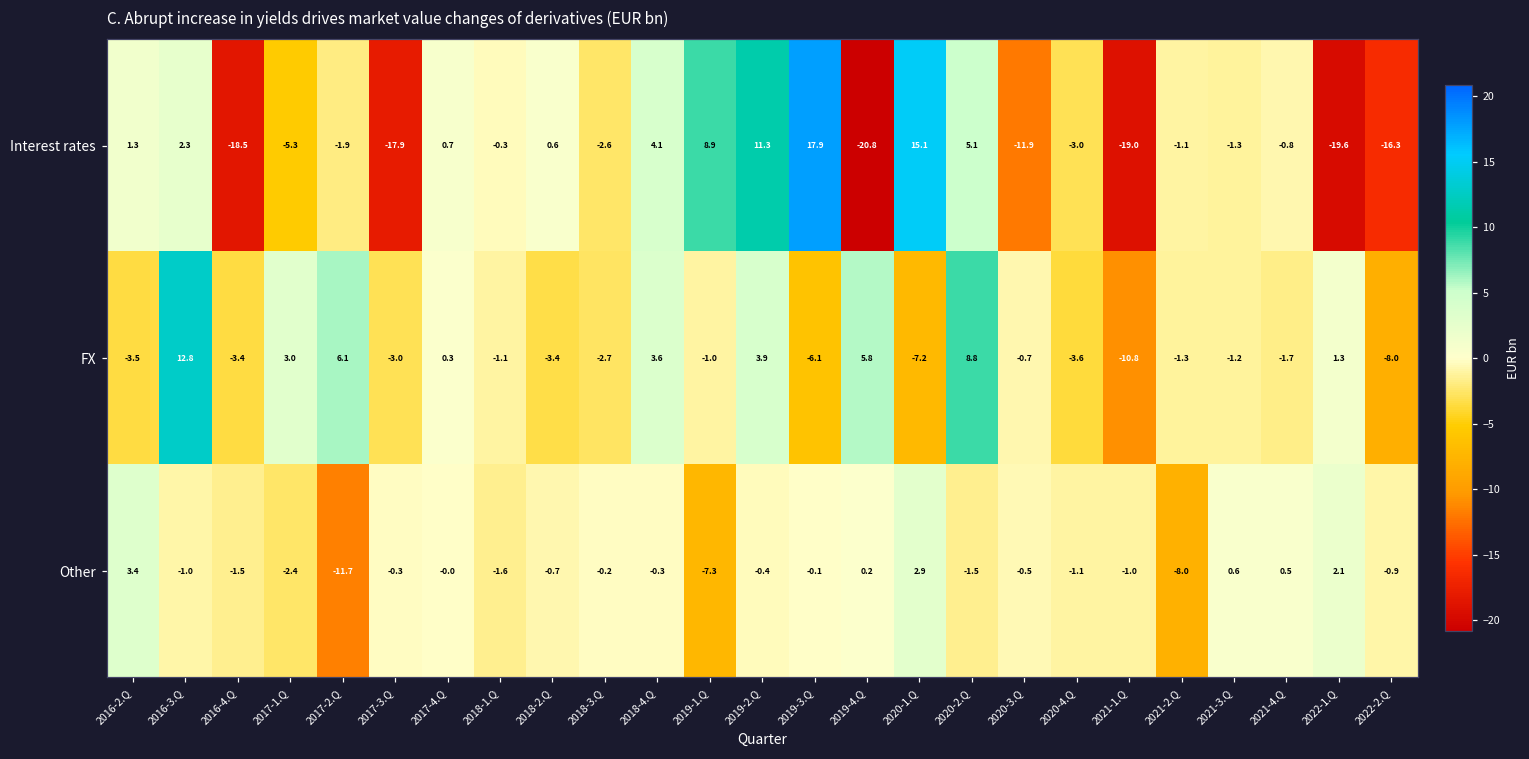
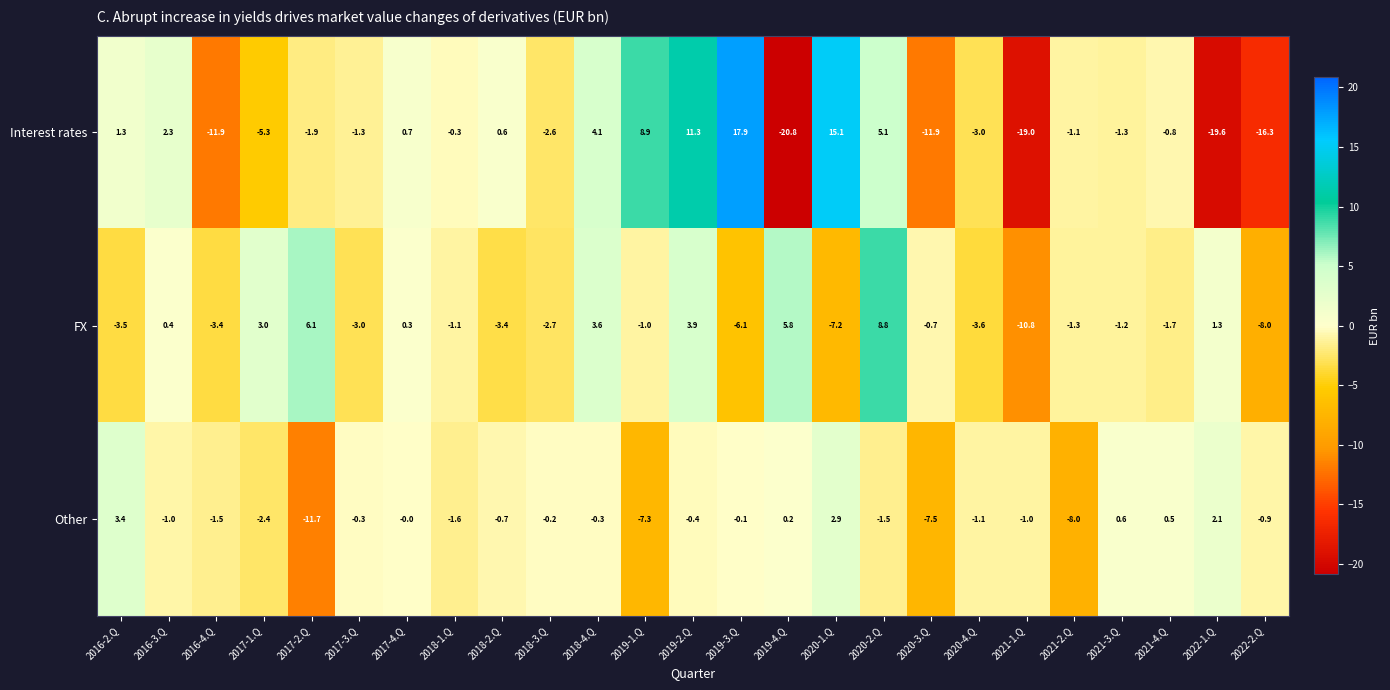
  {
    "Interest rates": {
      "2016-2.Q": 1.3,
      "2016-3.Q": 2.3,
-     "2016-4.Q": -18.5,
+     "2016-4.Q": -11.9,
      "2017-1.Q": -5.3,
      "2017-2.Q": -1.9,
-     "2017-3.Q": -17.9,
+     "2017-3.Q": -1.3,
      "2017-4.Q": 0.7,
      "2018-1.Q": -0.3,
      "2018-2.Q": 0.6,
      "2018-3.Q": -2.6,
      "2018-4.Q": 4.1,
      "2019-1.Q": 8.9,
      "2019-2.Q": 11.3,
      "2019-3.Q": 17.9,
      "2019-4.Q": -20.8,
      "2020-1.Q": 15.1,
      "2020-2.Q": 5.1,
      "2020-3.Q": -11.9,
      "2020-4.Q": -3.0,
      "2021-1.Q": -19.0,
      "2021-2.Q": -1.1,
      "2021-3.Q": -1.3,
      "2021-4.Q": -0.8,
      "2022-1.Q": -19.6,
      "2022-2.Q": -16.3
    },
    "FX": {
      "2016-2.Q": -3.5,
-     "2016-3.Q": 12.8,
+     "2016-3.Q": 0.4,
      "2016-4.Q": -3.4,
      "2017-1.Q": 3.0,
      "2017-2.Q": 6.1,
      "2017-3.Q": -3.0,
      "2017-4.Q": 0.3,
      "2018-1.Q": -1.1,
      "2018-2.Q": -3.4,
      "2018-3.Q": -2.7,
      "2018-4.Q": 3.6,
      "2019-1.Q": -1.0,
      "2019-2.Q": 3.9,
      "2019-3.Q": -6.1,
      "2019-4.Q": 5.8,
      "2020-1.Q": -7.2,
      "2020-2.Q": 8.8,
      "2020-3.Q": -0.7,
      "2020-4.Q": -3.6,
      "2021-1.Q": -10.8,
      "2021-2.Q": -1.3,
      "2021-3.Q": -1.2,
      "2021-4.Q": -1.7,
      "2022-1.Q": 1.3,
      "2022-2.Q": -8.0
    },
    "Other": {
      "2016-2.Q": 3.4,
      "2016-3.Q": -1.0,
      "2016-4.Q": -1.5,
      "2017-1.Q": -2.4,
      "2017-2.Q": -11.7,
      "2017-3.Q": -0.3,
      "2017-4.Q": -0.0,
      "2018-1.Q": -1.6,
      "2018-2.Q": -0.7,
      "2018-3.Q": -0.2,
      "2018-4.Q": -0.3,
      "2019-1.Q": -7.3,
      "2019-2.Q": -0.4,
      "2019-3.Q": -0.1,
      "2019-4.Q": 0.2,
      "2020-1.Q": 2.9,
      "2020-2.Q": -1.5,
-     "2020-3.Q": -0.5,
+     "2020-3.Q": -7.5,
      "2020-4.Q": -1.1,
      "2021-1.Q": -1.0,
      "2021-2.Q": -8.0,
      "2021-3.Q": 0.6,
      "2021-4.Q": 0.5,
      "2022-1.Q": 2.1,
      "2022-2.Q": -0.9
    }
  }
